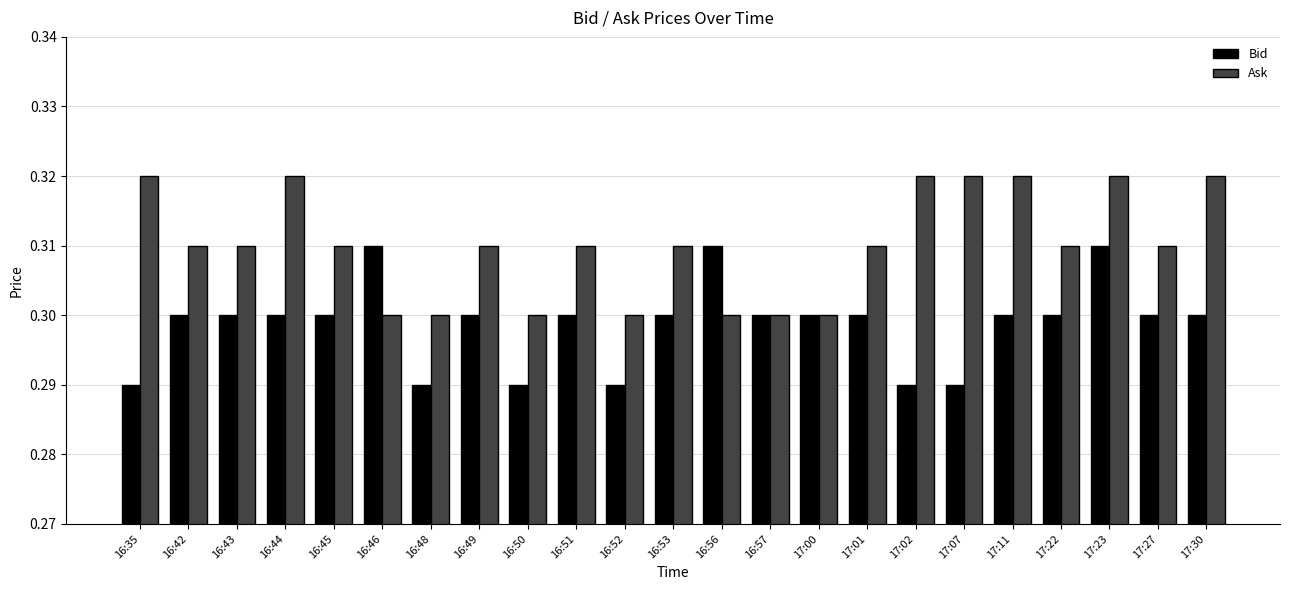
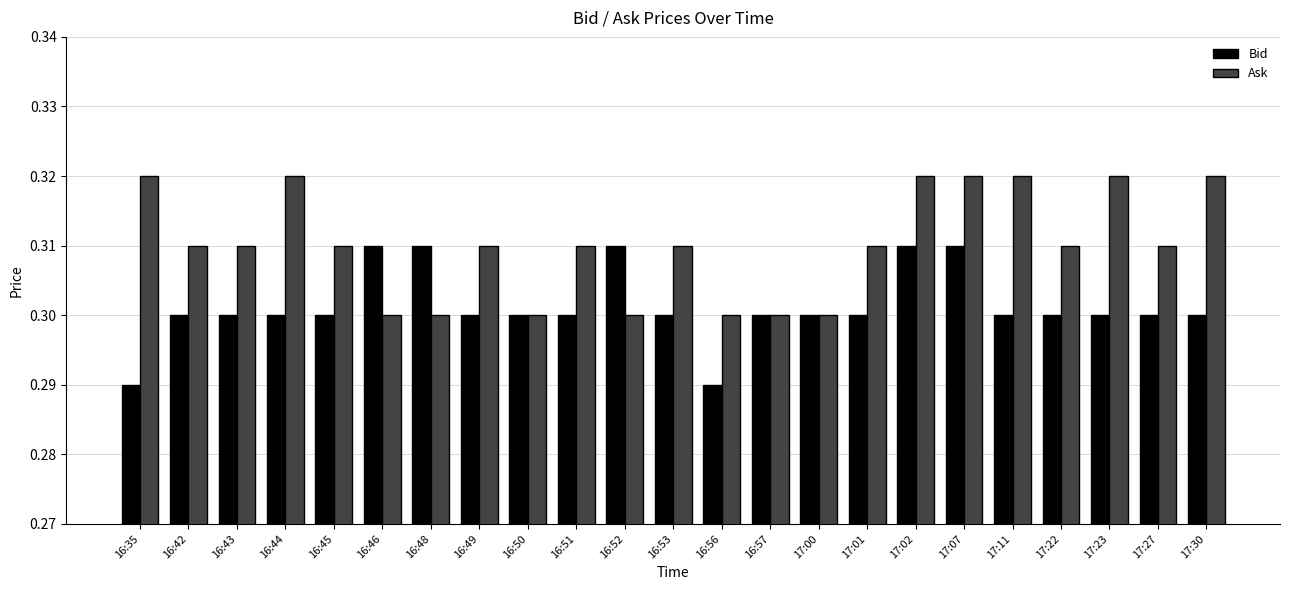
  {
    "Bid": {
      "16:35": 0.29,
      "16:42": 0.30,
      "16:43": 0.30,
      "16:44": 0.30,
      "16:45": 0.30,
      "16:46": 0.31,
-     "16:48": 0.29,
+     "16:48": 0.31,
      "16:49": 0.30,
-     "16:50": 0.29,
+     "16:50": 0.30,
      "16:51": 0.30,
-     "16:52": 0.29,
+     "16:52": 0.31,
      "16:53": 0.30,
-     "16:56": 0.31,
+     "16:56": 0.29,
      "16:57": 0.30,
      "17:00": 0.30,
      "17:01": 0.30,
-     "17:02": 0.29,
-     "17:07": 0.29,
+     "17:02": 0.31,
+     "17:07": 0.31,
      "17:11": 0.30,
      "17:22": 0.30,
-     "17:23": 0.31,
+     "17:23": 0.30,
      "17:27": 0.30,
      "17:30": 0.30
    },
    "Ask": {
      "16:35": 0.32,
      "16:42": 0.31,
      "16:43": 0.31,
      "16:44": 0.32,
      "16:45": 0.31,
      "16:46": 0.30,
      "16:48": 0.30,
      "16:49": 0.31,
      "16:50": 0.30,
      "16:51": 0.31,
      "16:52": 0.30,
      "16:53": 0.31,
      "16:56": 0.30,
      "16:57": 0.30,
      "17:00": 0.30,
      "17:01": 0.31,
      "17:02": 0.32,
      "17:07": 0.32,
      "17:11": 0.32,
      "17:22": 0.31,
      "17:23": 0.32,
      "17:27": 0.31,
      "17:30": 0.32
    }
  }
